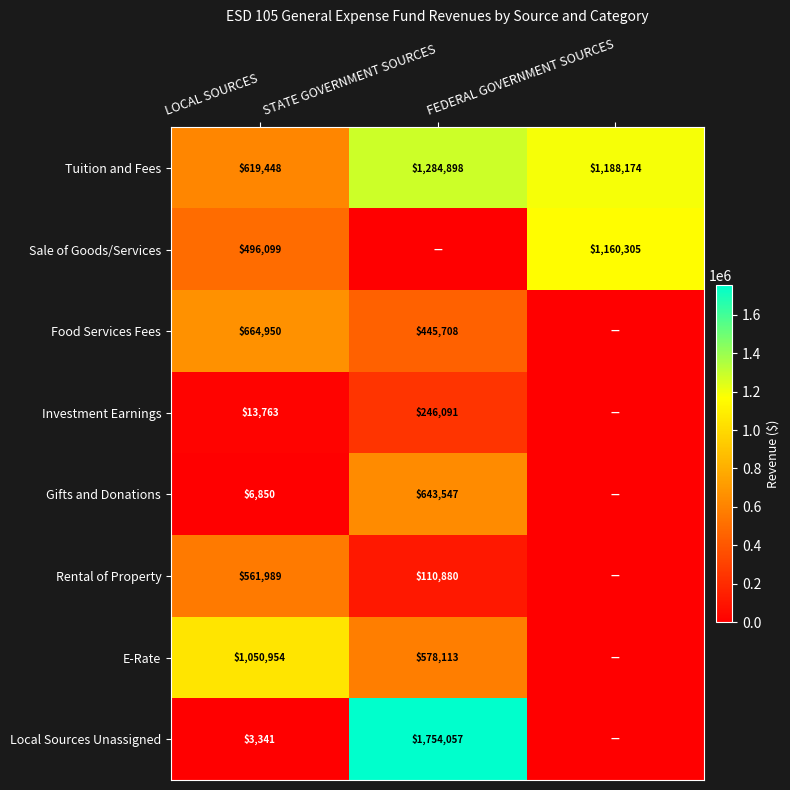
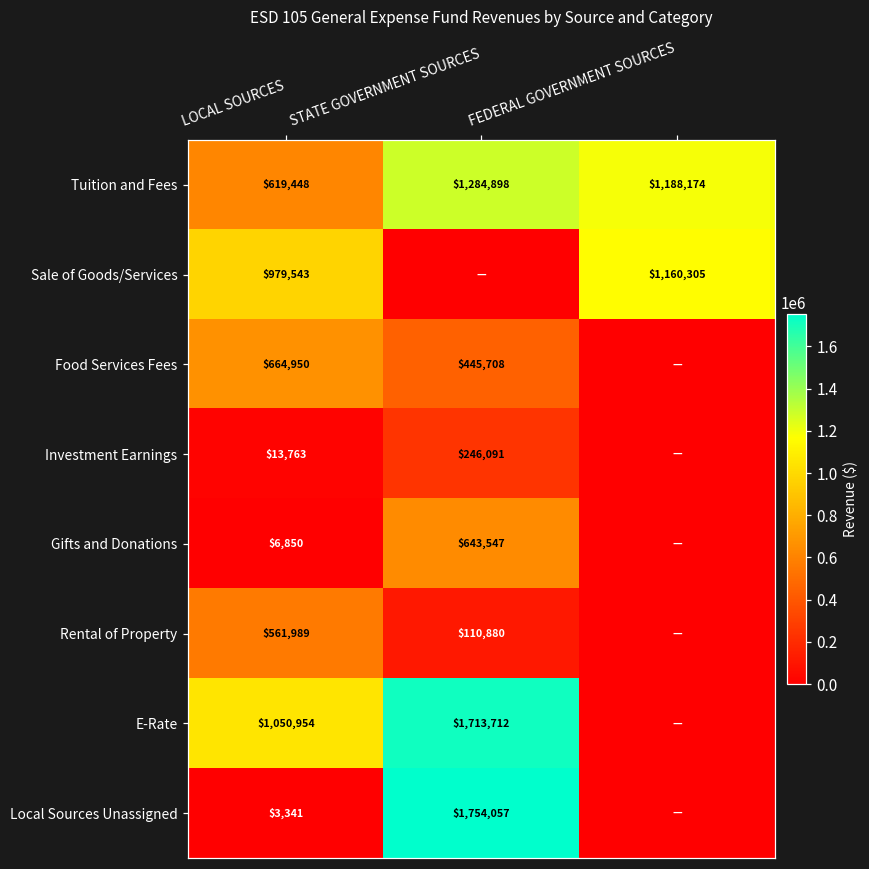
  {
    "Tuition and Fees": {
      "LOCAL SOURCES": "$619,448",
      "STATE GOVERNMENT SOURCES": "$1,284,898",
      "FEDERAL GOVERNMENT SOURCES": "$1,188,174"
    },
    "Sale of Goods/Services": {
-     "LOCAL SOURCES": "$496,099",
+     "LOCAL SOURCES": "$979,543",
      "FEDERAL GOVERNMENT SOURCES": "$1,160,305"
    },
    "Food Services Fees": {
      "LOCAL SOURCES": "$664,950",
      "STATE GOVERNMENT SOURCES": "$445,708"
    },
    "Investment Earnings": {
      "LOCAL SOURCES": "$13,763",
      "STATE GOVERNMENT SOURCES": "$246,091"
    },
    "Gifts and Donations": {
      "LOCAL SOURCES": "$6,850",
      "STATE GOVERNMENT SOURCES": "$643,547"
    },
    "Rental of Property": {
      "LOCAL SOURCES": "$561,989",
      "STATE GOVERNMENT SOURCES": "$110,880"
    },
    "E-Rate": {
      "LOCAL SOURCES": "$1,050,954",
-     "STATE GOVERNMENT SOURCES": "$578,113"
+     "STATE GOVERNMENT SOURCES": "$1,713,712"
    },
    "Local Sources Unassigned": {
      "LOCAL SOURCES": "$3,341",
      "STATE GOVERNMENT SOURCES": "$1,754,057"
    }
  }
